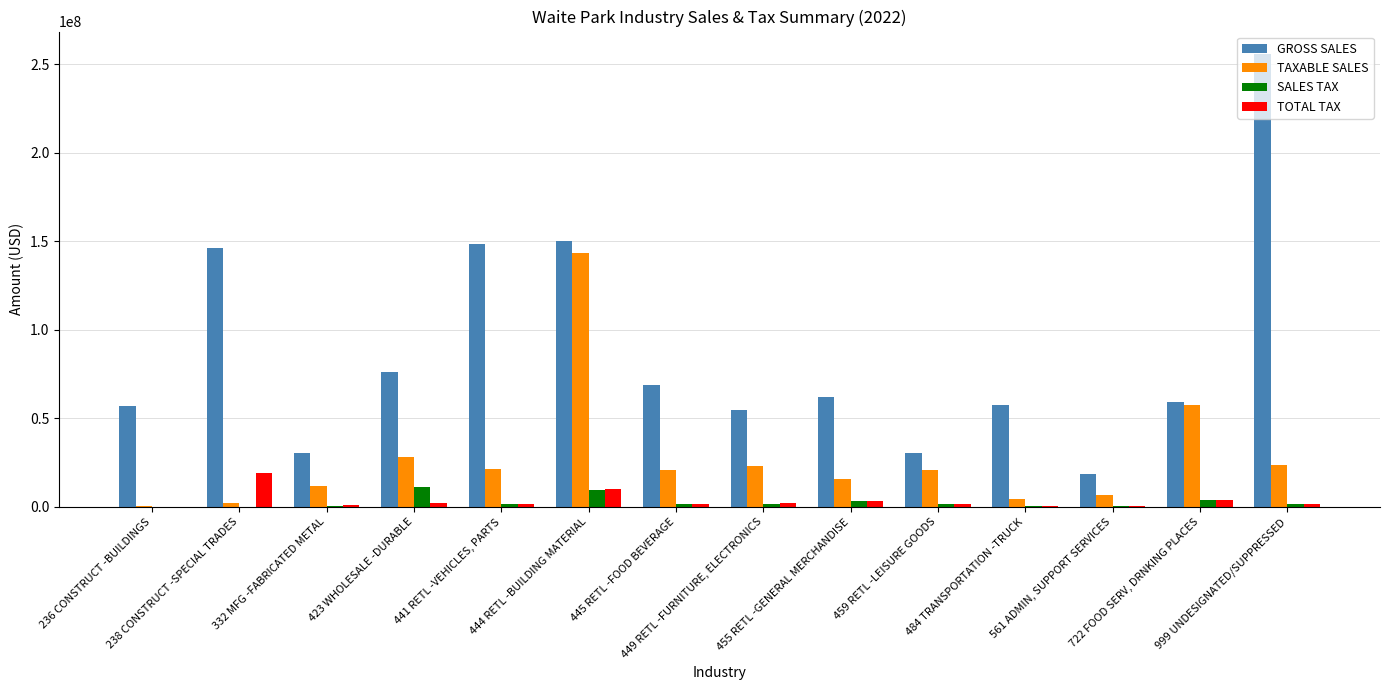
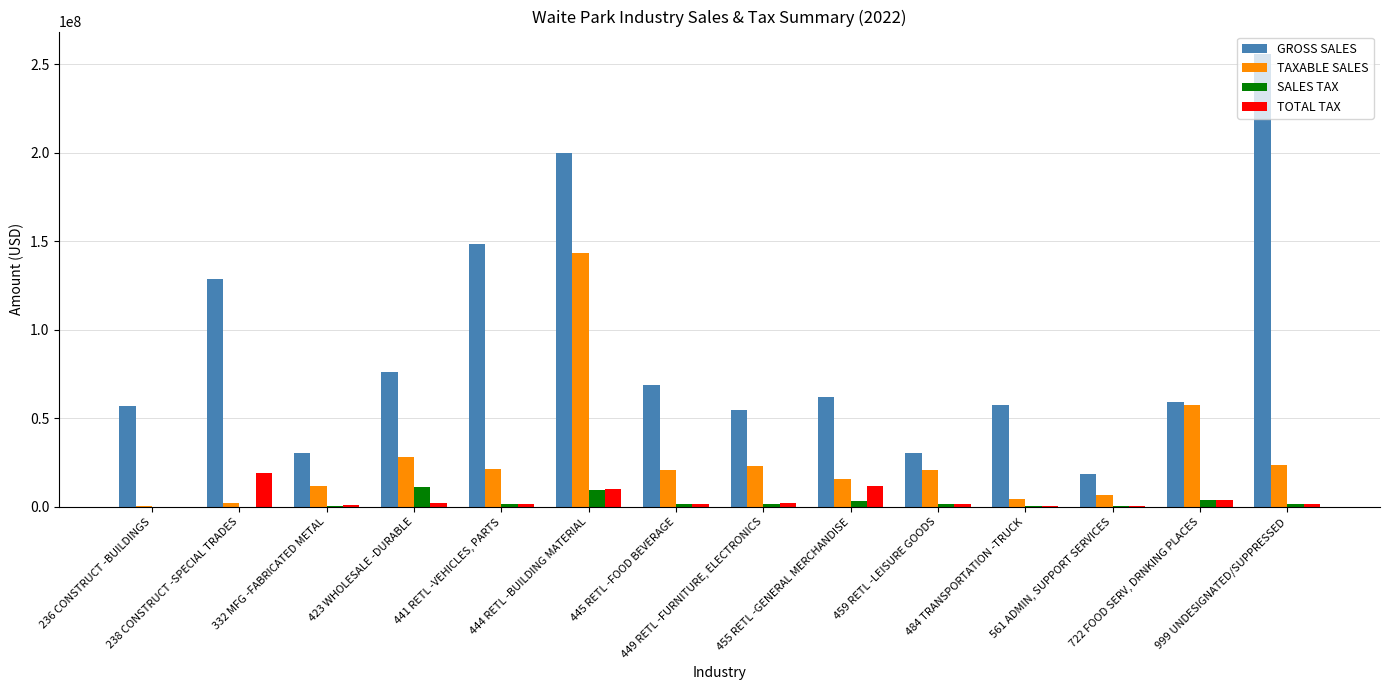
  {
    "GROSS SALES": {
      "236 CONSTRUCT -BUILDINGS": 57000000,
-     "238 CONSTRUCT -SPECIAL TRADES": 146000000,
+     "238 CONSTRUCT -SPECIAL TRADES": 129000000,
      "332 MFG -FABRICATED METAL": 30000000,
      "423 WHOLESALE -DURABLE": 76000000,
      "441 RETL -VEHICLES, PARTS": 149000000,
-     "444 RETL -BUILDING MATERIAL": 150000000,
+     "444 RETL -BUILDING MATERIAL": 200000000,
      "445 RETL -FOOD BEVERAGE": 69000000,
      "449 RETL -FURNITURE, ELECTRONICS": 55000000,
      "455 RETL -GENERAL MERCHANDISE": 62000000,
      "459 RETL -LEISURE GOODS": 30000000,
      "484 TRANSPORTATION -TRUCK": 58000000,
      "561 ADMIN, SUPPORT SERVICES": 18000000,
      "722 FOOD SERV, DRNKING PLACES": 59000000
    },
    "TAXABLE SALES": {
      "238 CONSTRUCT -SPECIAL TRADES": 2000000,
      "332 MFG -FABRICATED METAL": 12000000,
      "423 WHOLESALE -DURABLE": 28000000,
      "441 RETL -VEHICLES, PARTS": 21000000,
      "444 RETL -BUILDING MATERIAL": 143000000,
      "445 RETL -FOOD BEVERAGE": 21000000,
      "449 RETL -FURNITURE, ELECTRONICS": 23000000,
      "455 RETL -GENERAL MERCHANDISE": 16000000,
      "459 RETL -LEISURE GOODS": 21000000,
      "484 TRANSPORTATION -TRUCK": 5000000,
      "561 ADMIN, SUPPORT SERVICES": 7000000,
      "722 FOOD SERV, DRNKING PLACES": 57000000,
      "999 UNDESIGNATED/SUPPRESSED": 23000000
    },
    "SALES TAX": {
      "423 WHOLESALE -DURABLE": 11000000,
      "441 RETL -VEHICLES, PARTS": 1000000,
      "444 RETL -BUILDING MATERIAL": 10000000,
      "445 RETL -FOOD BEVERAGE": 1000000,
      "449 RETL -FURNITURE, ELECTRONICS": 2000000,
      "455 RETL -GENERAL MERCHANDISE": 3000000,
      "459 RETL -LEISURE GOODS": 1000000,
      "722 FOOD SERV, DRNKING PLACES": 4000000,
      "999 UNDESIGNATED/SUPPRESSED": 2000000
    },
    "TOTAL TAX": {
      "238 CONSTRUCT -SPECIAL TRADES": 19000000,
      "423 WHOLESALE -DURABLE": 2000000,
      "441 RETL -VEHICLES, PARTS": 2000000,
      "444 RETL -BUILDING MATERIAL": 10000000,
      "445 RETL -FOOD BEVERAGE": 1000000,
      "449 RETL -FURNITURE, ELECTRONICS": 2000000,
-     "455 RETL -GENERAL MERCHANDISE": 3000000,
+     "455 RETL -GENERAL MERCHANDISE": 12000000,
      "459 RETL -LEISURE GOODS": 1000000,
      "722 FOOD SERV, DRNKING PLACES": 4000000,
      "999 UNDESIGNATED/SUPPRESSED": 2000000
    }
  }
